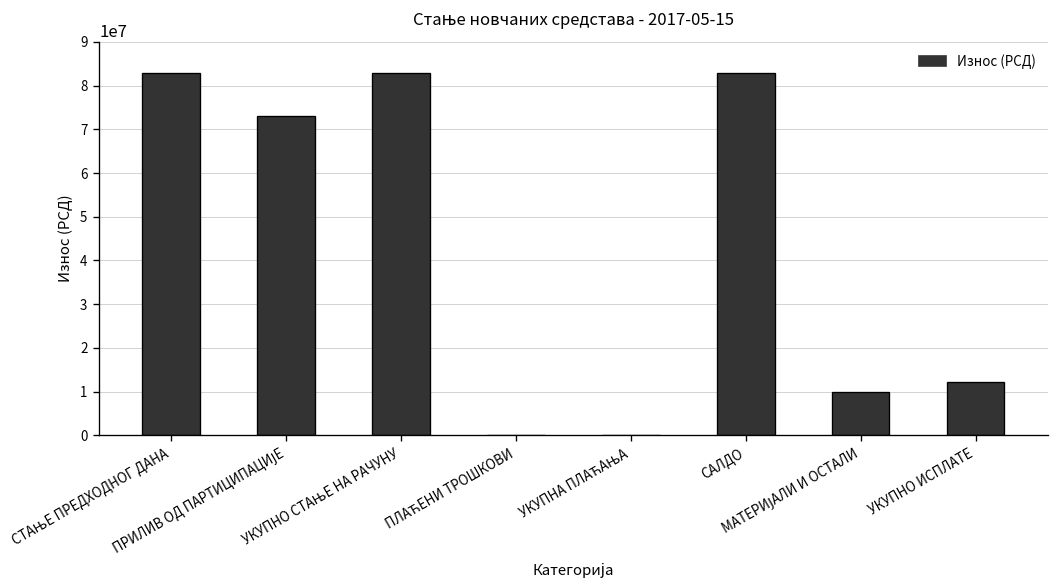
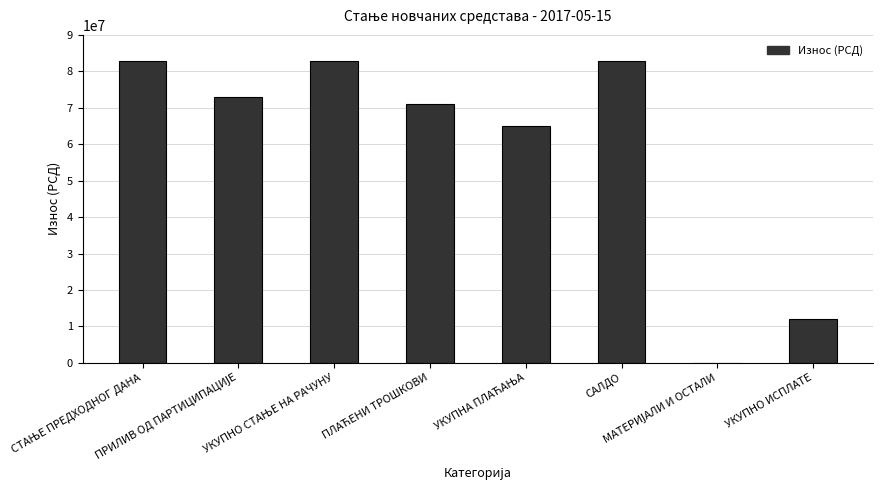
  {
    "СТАЊЕ ПРЕДХОДНОГ ДАНА": 83000000,
    "ПРИЛИВ ОД ПАРТИЦИПАЦИЈЕ": 73000000,
    "УКУПНО СТАЊЕ НА РАЧУНУ": 83000000,
-   "ПЛАЋЕНИ ТРОШКОВИ": 0,
-   "УКУПНА ПЛАЋАЊА": 0,
+   "ПЛАЋЕНИ ТРОШКОВИ": 71000000,
+   "УКУПНА ПЛАЋАЊА": 65000000,
    "САЛДО": 83000000,
-   "МАТЕРИЈАЛИ И ОСТАЛИ": 10000000,
+   "МАТЕРИЈАЛИ И ОСТАЛИ": 0,
    "УКУПНО ИСПЛАТЕ": 12000000
  }
